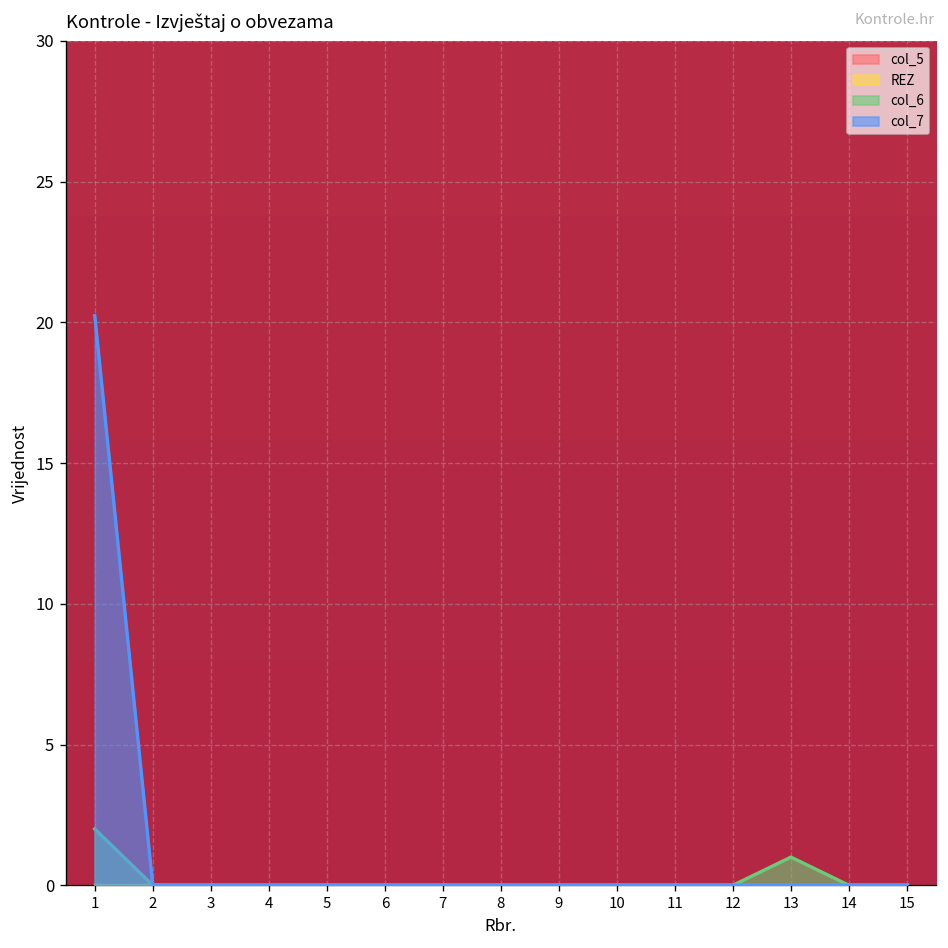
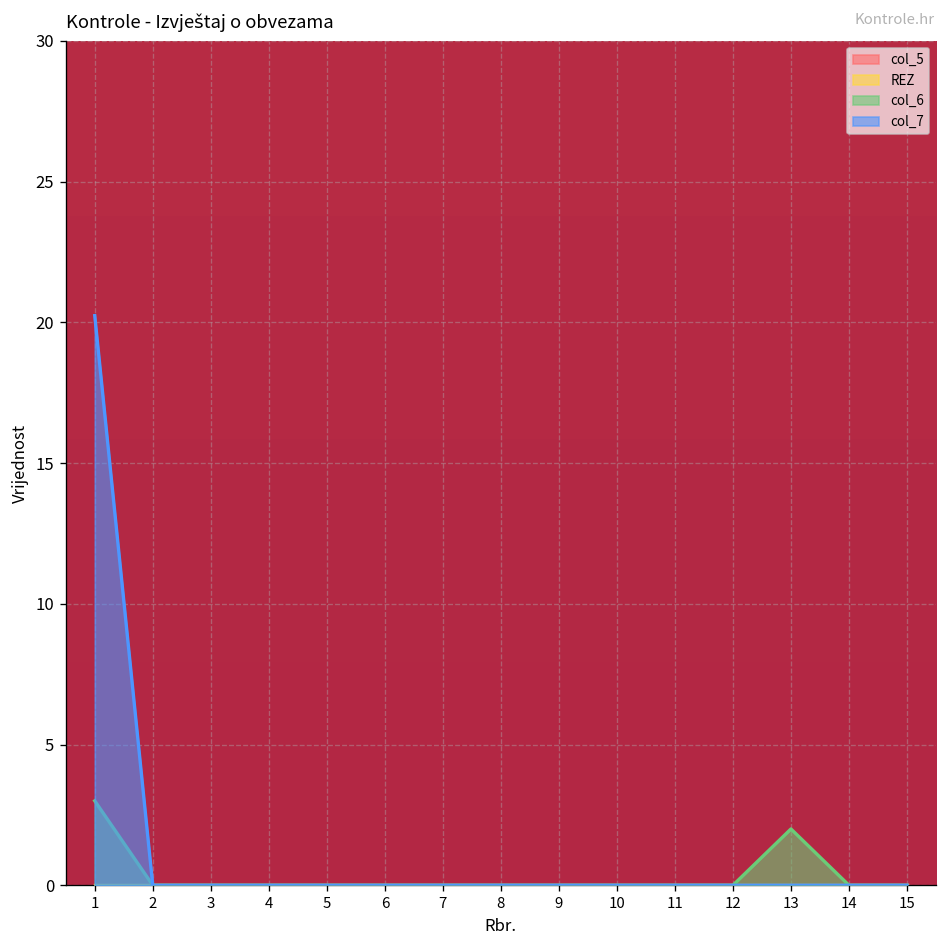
  {
    "REZ": {
      "1": 0
    },
    "col_6": {
-     "1": 2,
-     "13": 1
+     "1": 3,
+     "13": 2
    },
    "col_7": {
      "1": 20.2
    }
  }
